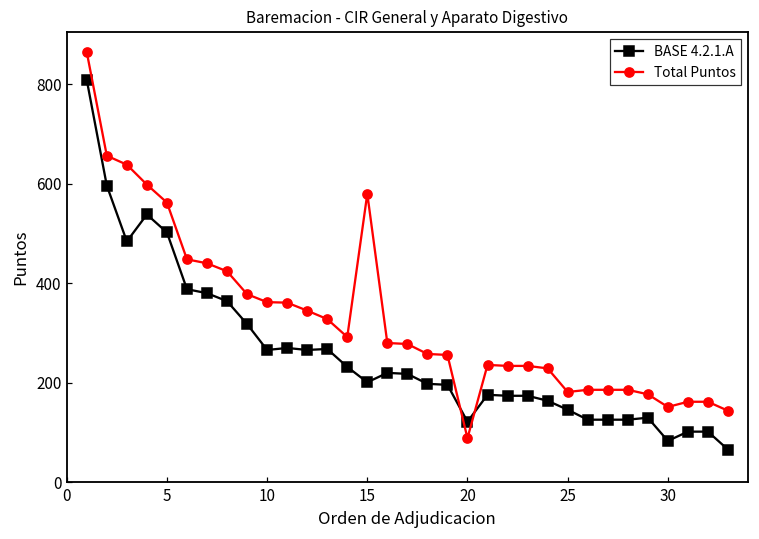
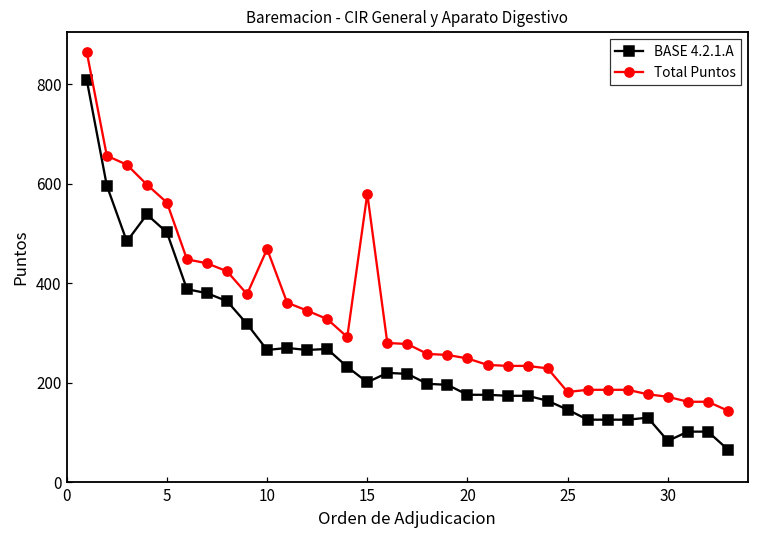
  {
    "BASE 4.2.1.A": {
      "5": 500,
      "10": 270,
      "15": 200,
-     "20": 120,
+     "20": 180,
      "25": 150,
      "30": 80
    },
    "Total Puntos": {
      "5": 560,
-     "10": 360,
+     "10": 470,
      "15": 580,
-     "20": 90,
+     "20": 250,
      "25": 180,
-     "30": 150
+     "30": 170
    }
  }
